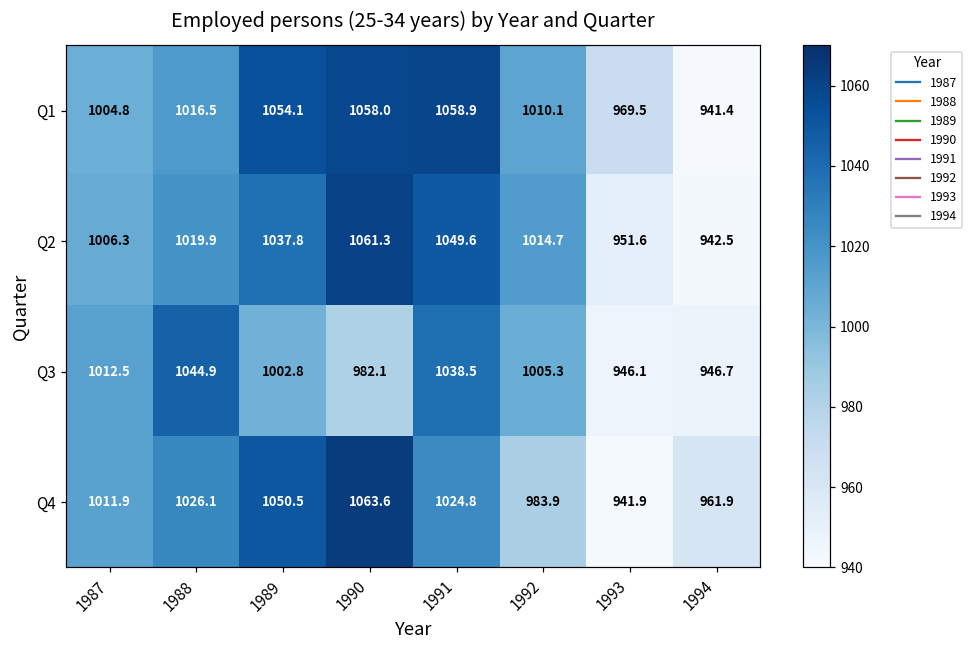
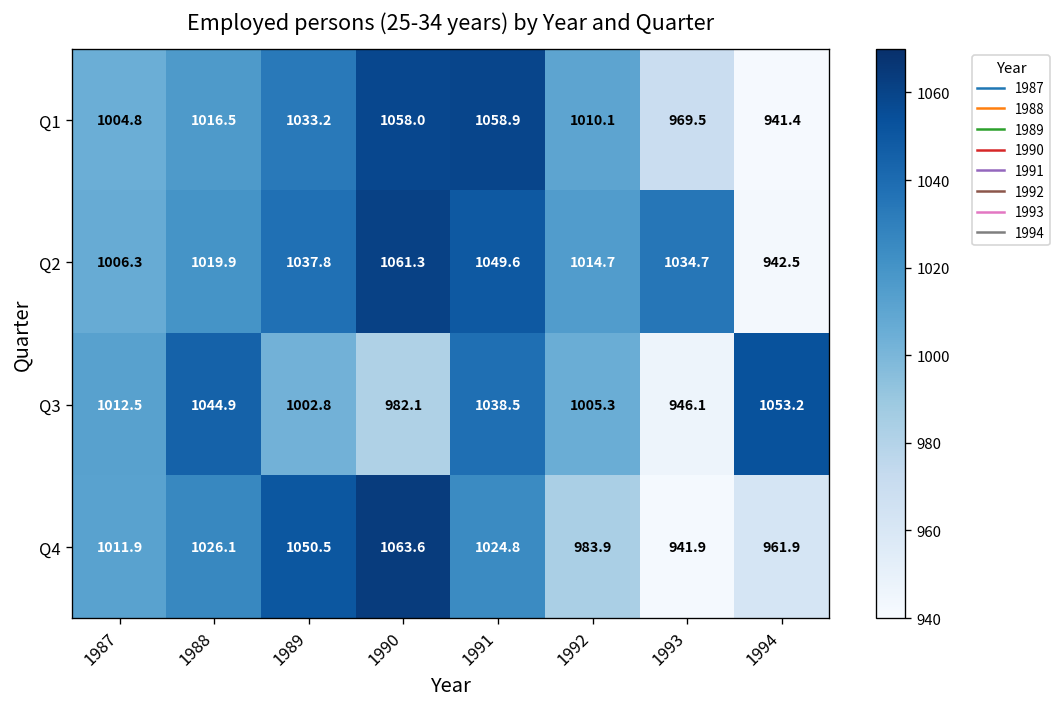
  {
    "Q1": {
      "1987": 1004.8,
      "1988": 1016.5,
-     "1989": 1054.1,
+     "1989": 1033.2,
      "1990": 1058.0,
      "1991": 1058.9,
      "1992": 1010.1,
      "1993": 969.5,
      "1994": 941.4
    },
    "Q2": {
      "1987": 1006.3,
      "1988": 1019.9,
      "1989": 1037.8,
      "1990": 1061.3,
      "1991": 1049.6,
      "1992": 1014.7,
-     "1993": 951.6,
+     "1993": 1034.7,
      "1994": 942.5
    },
    "Q3": {
      "1987": 1012.5,
      "1988": 1044.9,
      "1989": 1002.8,
      "1990": 982.1,
      "1991": 1038.5,
      "1992": 1005.3,
      "1993": 946.1,
-     "1994": 946.7
+     "1994": 1053.2
    },
    "Q4": {
      "1987": 1011.9,
      "1988": 1026.1,
      "1989": 1050.5,
      "1990": 1063.6,
      "1991": 1024.8,
      "1992": 983.9,
      "1993": 941.9,
      "1994": 961.9
    }
  }
